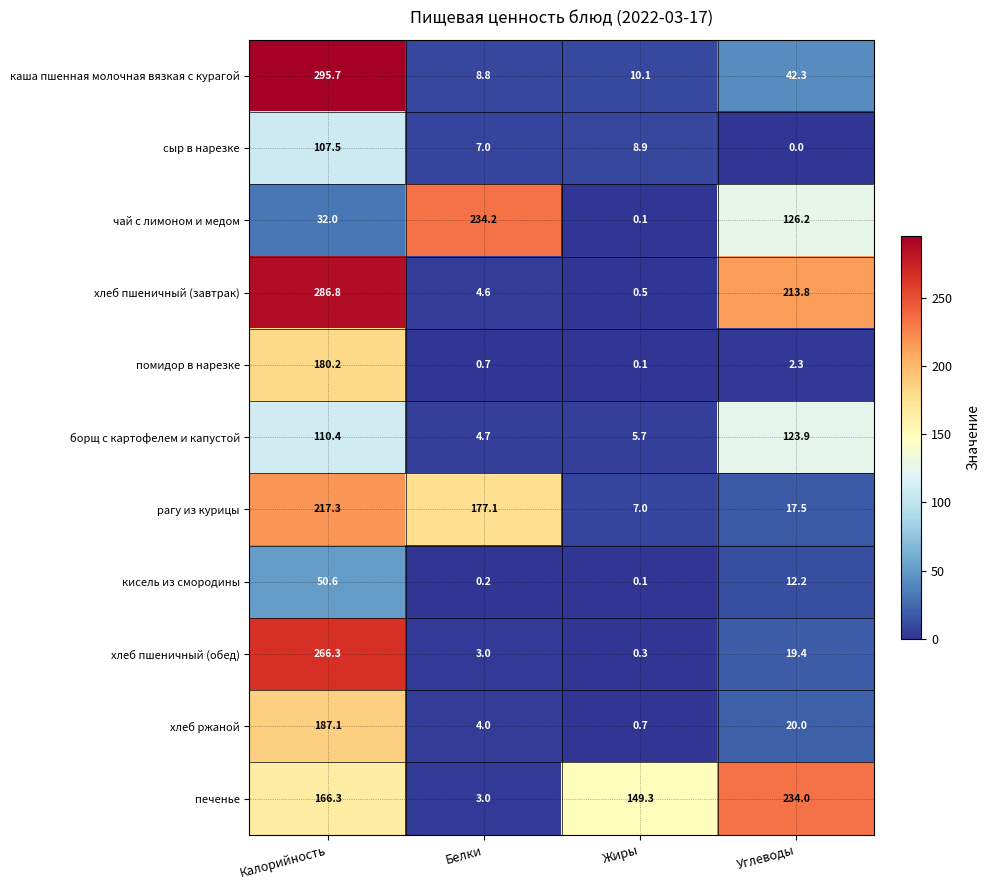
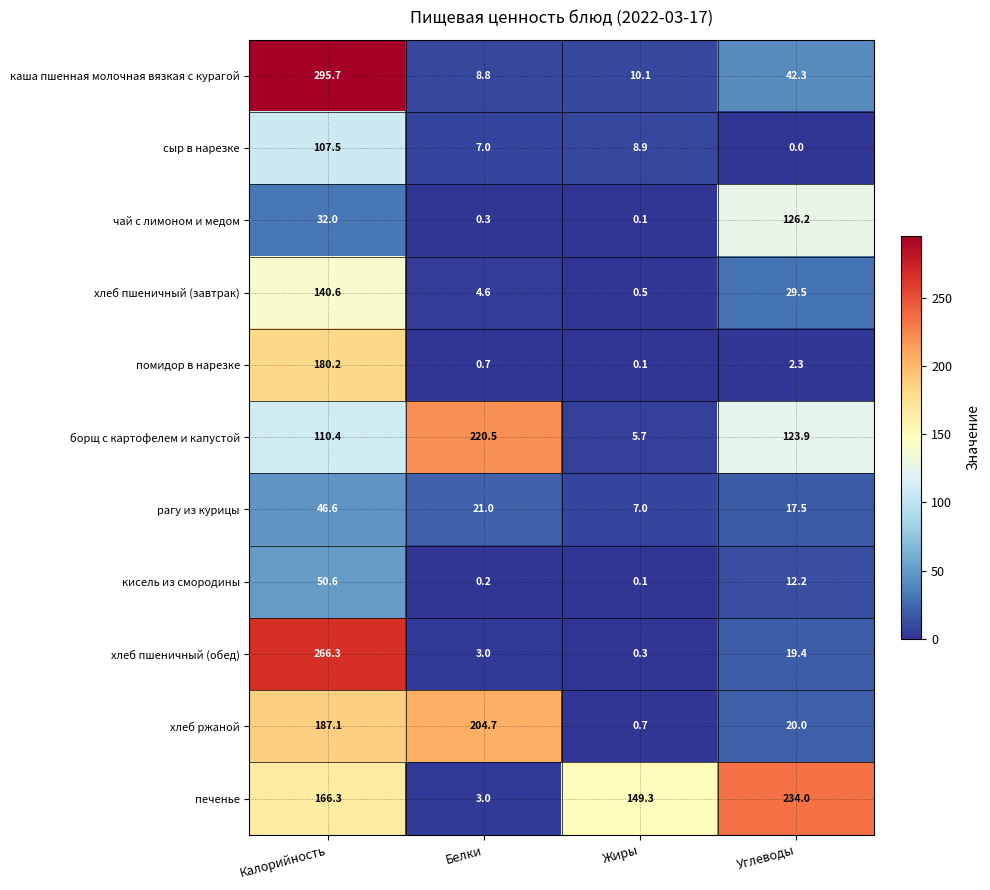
  {
    "каша пшенная молочная вязкая с курагой": {
      "Калорийность": 295.7,
      "Белки": 8.8,
      "Жиры": 10.1,
      "Углеводы": 42.3
    },
    "сыр в нарезке": {
      "Калорийность": 107.5,
      "Белки": 7.0,
      "Жиры": 8.9,
      "Углеводы": 0.0
    },
    "чай с лимоном и медом": {
      "Калорийность": 32.0,
-     "Белки": 234.2,
+     "Белки": 0.3,
      "Жиры": 0.1,
      "Углеводы": 126.2
    },
    "хлеб пшеничный (завтрак)": {
-     "Калорийность": 286.8,
+     "Калорийность": 140.6,
      "Белки": 4.6,
      "Жиры": 0.5,
-     "Углеводы": 213.8
+     "Углеводы": 29.5
    },
    "помидор в нарезке": {
      "Калорийность": 180.2,
      "Белки": 0.7,
      "Жиры": 0.1,
      "Углеводы": 2.3
    },
    "борщ с картофелем и капустой": {
      "Калорийность": 110.4,
-     "Белки": 4.7,
+     "Белки": 220.5,
      "Жиры": 5.7,
      "Углеводы": 123.9
    },
    "рагу из курицы": {
-     "Калорийность": 217.3,
-     "Белки": 177.1,
+     "Калорийность": 46.6,
+     "Белки": 21.0,
      "Жиры": 7.0,
      "Углеводы": 17.5
    },
    "кисель из смородины": {
      "Калорийность": 50.6,
      "Белки": 0.2,
      "Жиры": 0.1,
      "Углеводы": 12.2
    },
    "хлеб пшеничный (обед)": {
      "Калорийность": 266.3,
      "Белки": 3.0,
      "Жиры": 0.3,
      "Углеводы": 19.4
    },
    "хлеб ржаной": {
      "Калорийность": 187.1,
-     "Белки": 4.0,
+     "Белки": 204.7,
      "Жиры": 0.7,
      "Углеводы": 20.0
    },
    "печенье": {
      "Калорийность": 166.3,
      "Белки": 3.0,
      "Жиры": 149.3,
      "Углеводы": 234.0
    }
  }
